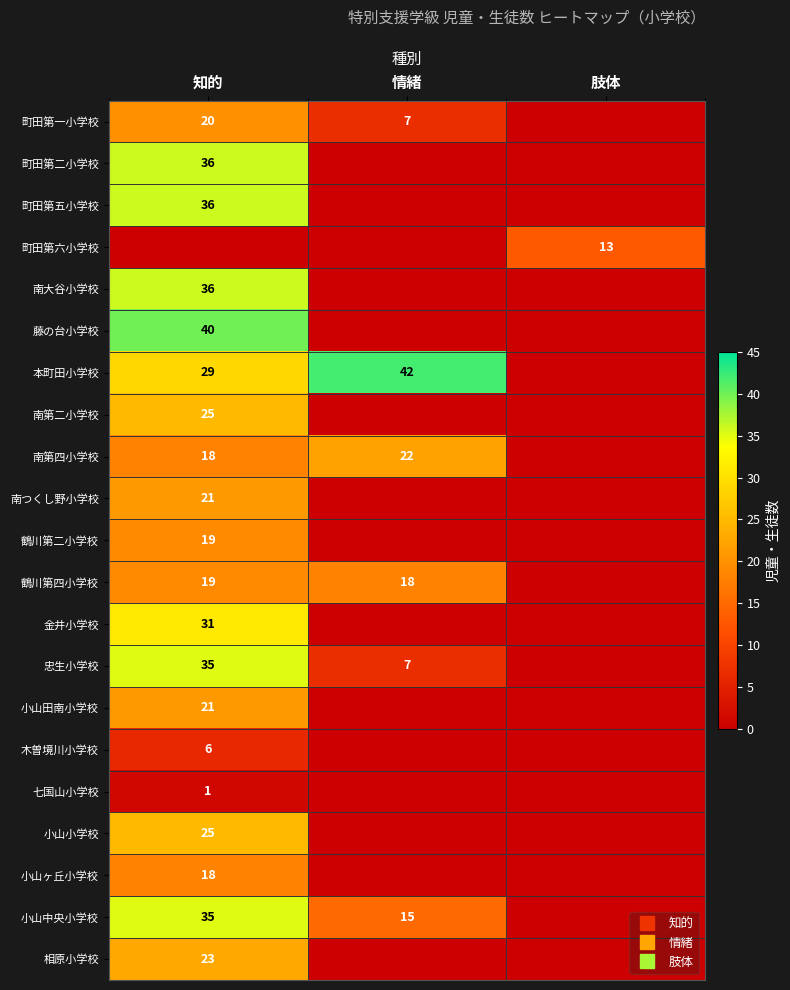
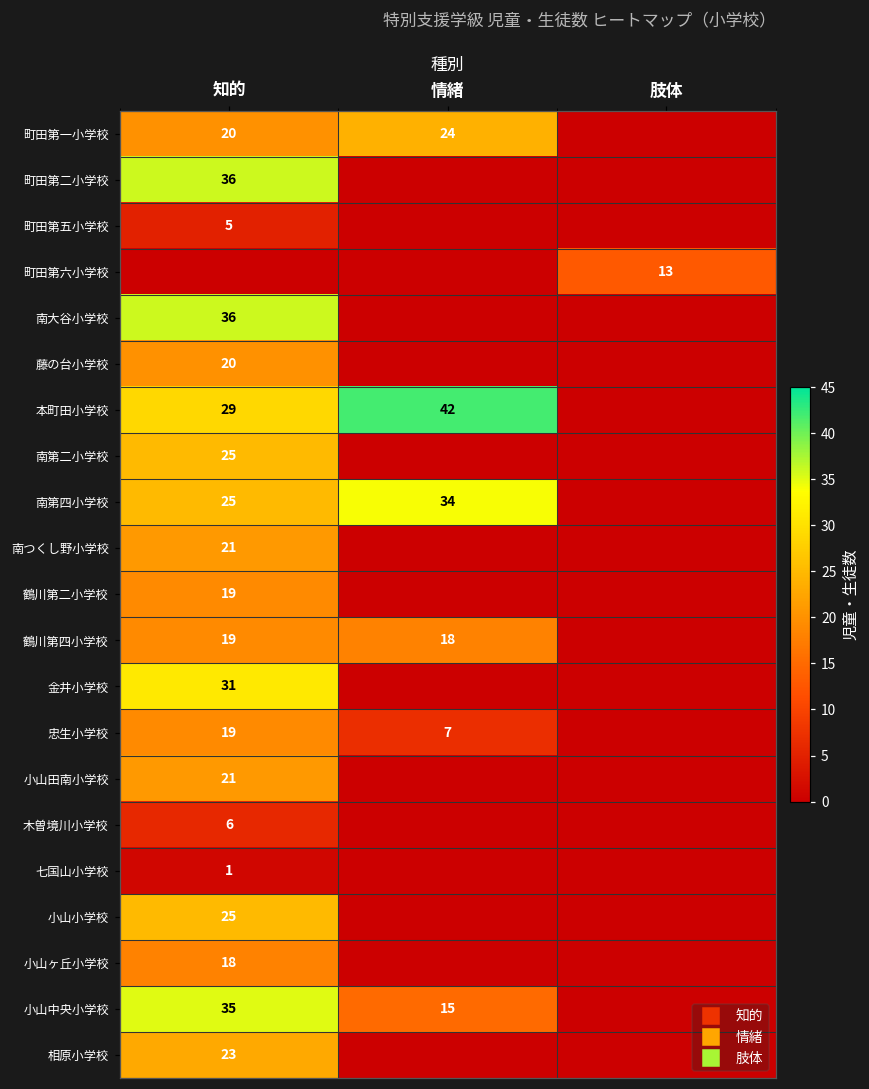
  {
    "町田第一小学校": {
      "知的": 20,
-     "情緒": 7
+     "情緒": 24
    },
    "町田第二小学校": {
      "知的": 36
    },
    "町田第五小学校": {
-     "知的": 36
+     "知的": 5
    },
    "町田第六小学校": {
      "肢体": 13
    },
    "南大谷小学校": {
      "知的": 36
    },
    "藤の台小学校": {
-     "知的": 40
+     "知的": 20
    },
    "本町田小学校": {
      "知的": 29,
      "情緒": 42
    },
    "南第二小学校": {
      "知的": 25
    },
    "南第四小学校": {
-     "知的": 18,
-     "情緒": 22
+     "知的": 25,
+     "情緒": 34
    },
    "南つくし野小学校": {
      "知的": 21
    },
    "鶴川第二小学校": {
      "知的": 19
    },
    "鶴川第四小学校": {
      "知的": 19,
      "情緒": 18
    },
    "金井小学校": {
      "知的": 31
    },
    "忠生小学校": {
-     "知的": 35,
+     "知的": 19,
      "情緒": 7
    },
    "小山田南小学校": {
      "知的": 21
    },
    "木曽境川小学校": {
      "知的": 6
    },
    "七国山小学校": {
      "知的": 1
    },
    "小山小学校": {
      "知的": 25
    },
    "小山ヶ丘小学校": {
      "知的": 18
    },
    "小山中央小学校": {
      "知的": 35,
      "情緒": 15
    },
    "相原小学校": {
      "知的": 23
    }
  }
